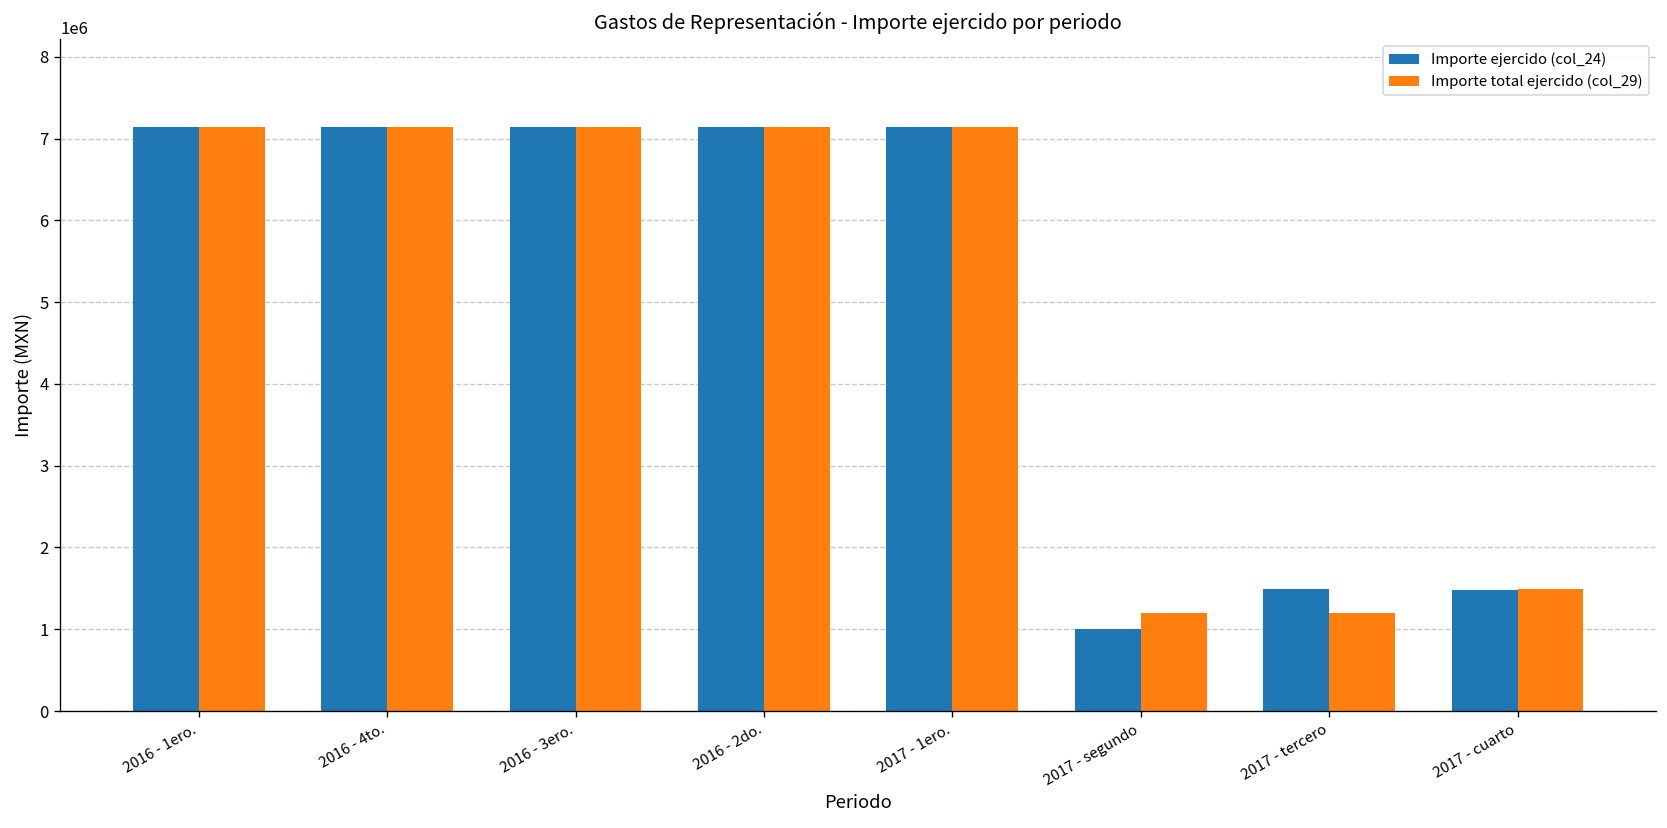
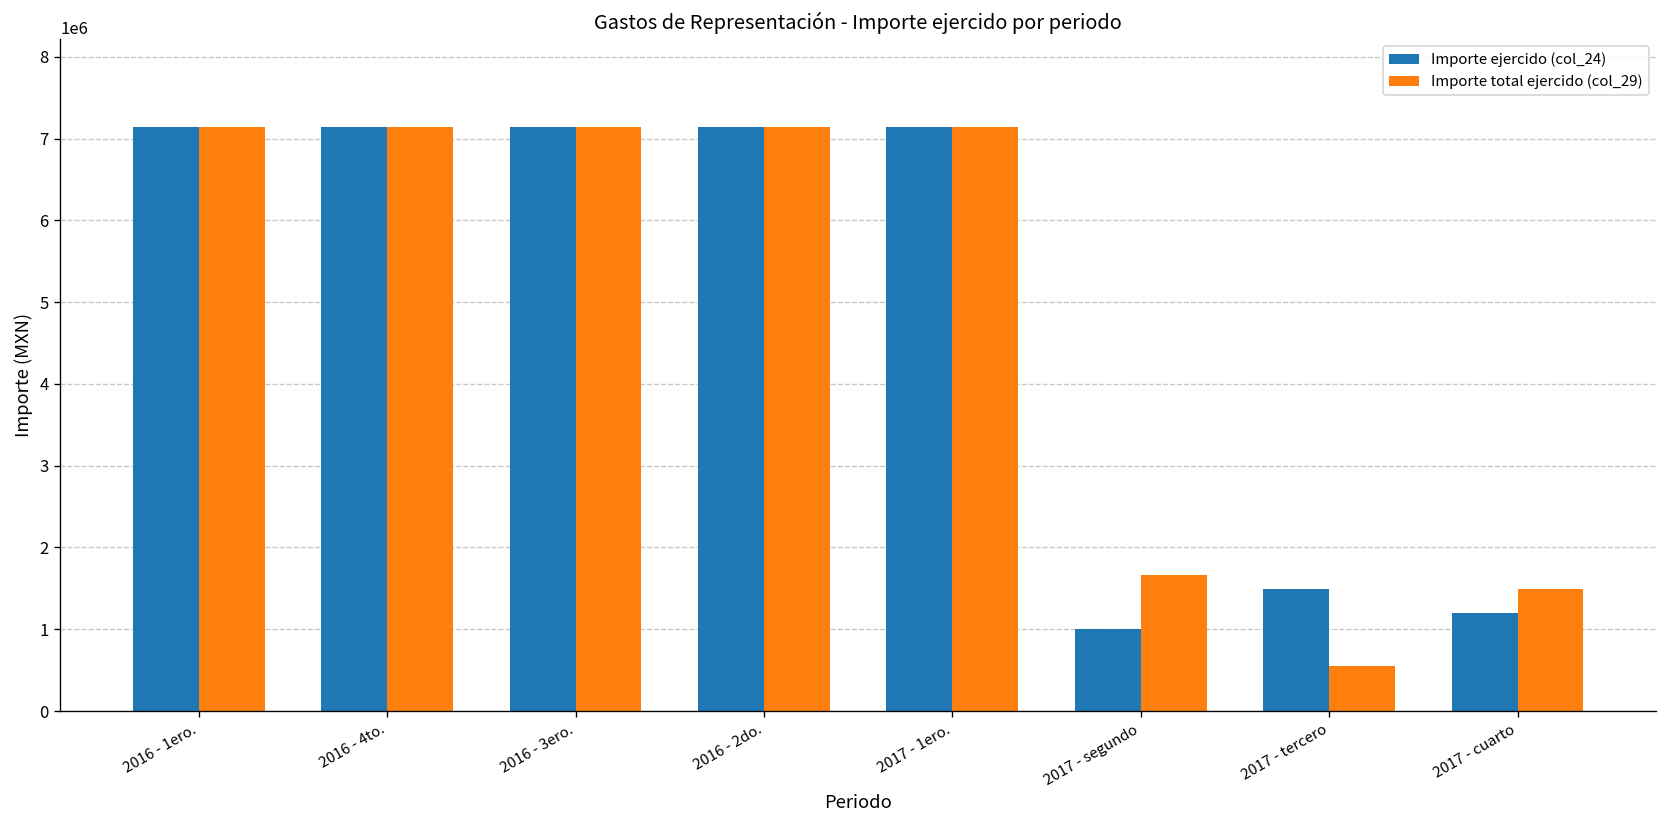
  {
    "Importe ejercido (col_24)": {
      "2016 - 1ero.": 7100000,
      "2016 - 4to.": 7100000,
      "2016 - 3ero.": 7100000,
      "2016 - 2do.": 7100000,
      "2017 - 1ero.": 7100000,
      "2017 - segundo": 1000000,
      "2017 - tercero": 1500000,
-     "2017 - cuarto": 1500000
+     "2017 - cuarto": 1200000
    },
    "Importe total ejercido (col_29)": {
      "2016 - 1ero.": 7100000,
      "2016 - 4to.": 7100000,
      "2016 - 3ero.": 7100000,
      "2016 - 2do.": 7100000,
      "2017 - 1ero.": 7100000,
-     "2017 - segundo": 1200000,
-     "2017 - tercero": 1200000,
+     "2017 - segundo": 1700000,
+     "2017 - tercero": 500000,
      "2017 - cuarto": 1500000
    }
  }
